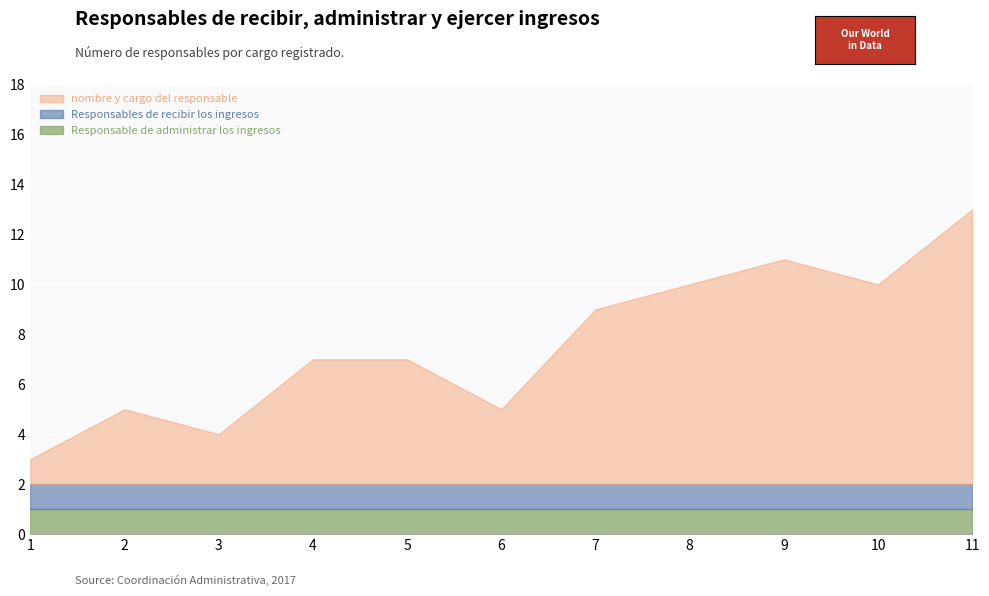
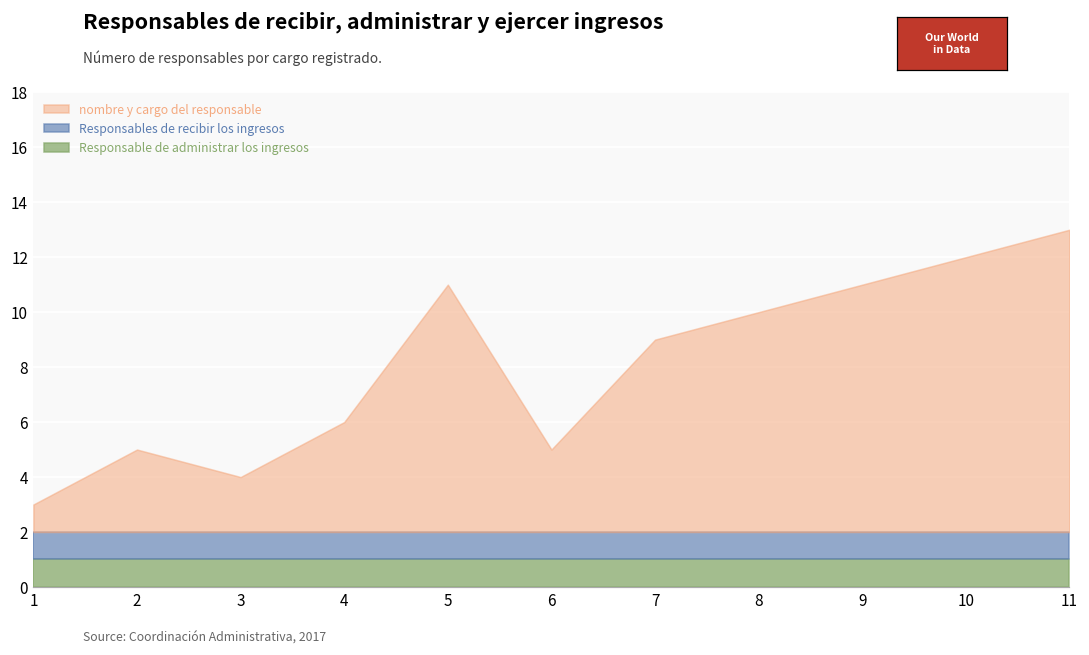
  {
    "Responsable de administrar los ingresos": {
      "1": 1,
      "2": 1,
      "3": 1,
      "4": 1,
      "5": 1,
      "6": 1,
      "7": 1,
      "8": 1,
      "9": 1,
      "10": 1,
      "11": 1
    },
    "nombre y cargo del responsable": {
      "1": 1,
      "2": 3,
      "3": 2,
-     "4": 5,
-     "5": 5,
+     "4": 4,
+     "5": 9,
      "6": 3,
      "7": 7,
      "8": 8,
      "9": 9,
-     "10": 8,
+     "10": 10,
      "11": 11
    }
  }
